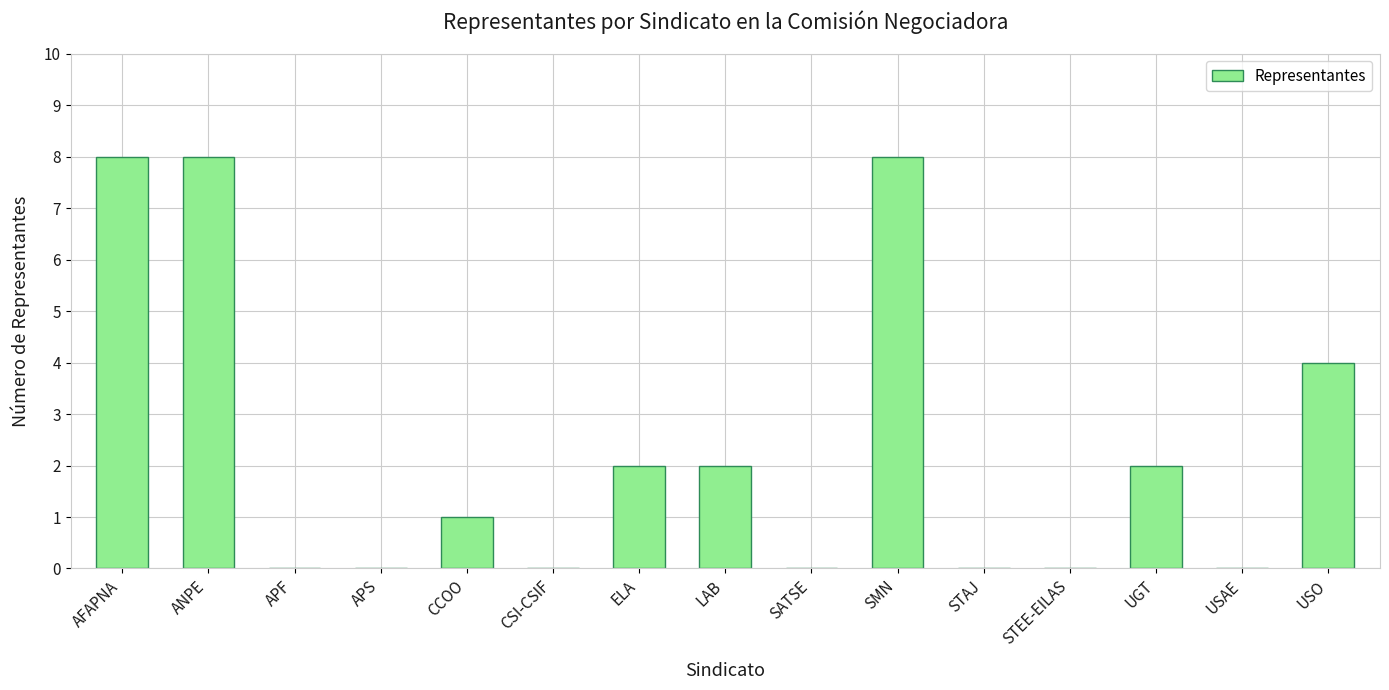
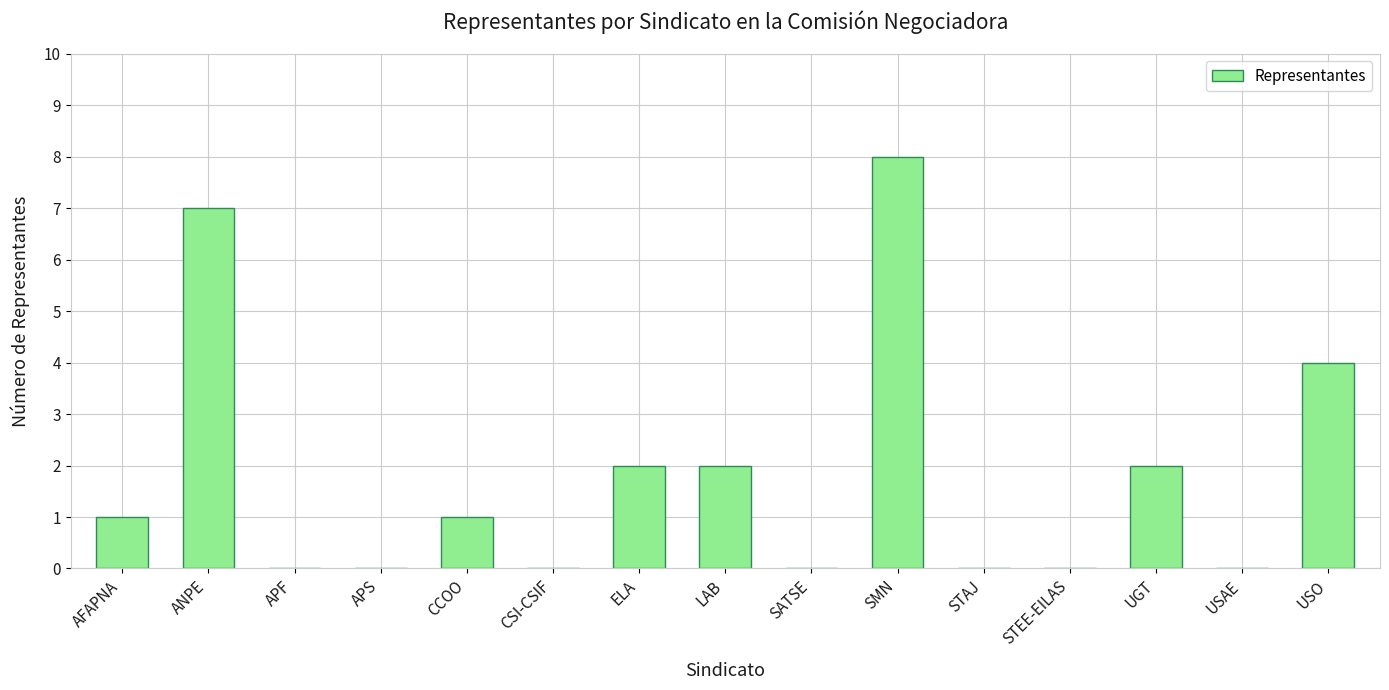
  {
-   "AFAPNA": 8,
-   "ANPE": 8,
+   "AFAPNA": 1,
+   "ANPE": 7,
    "APF": 0,
    "APS": 0,
    "CCOO": 1,
    "CSI-CSIF": 0,
    "ELA": 2,
    "LAB": 2,
    "SATSE": 0,
    "SMN": 8,
    "STAJ": 0,
    "STEE-EILAS": 0,
    "UGT": 2,
    "USAE": 0,
    "USO": 4
  }
